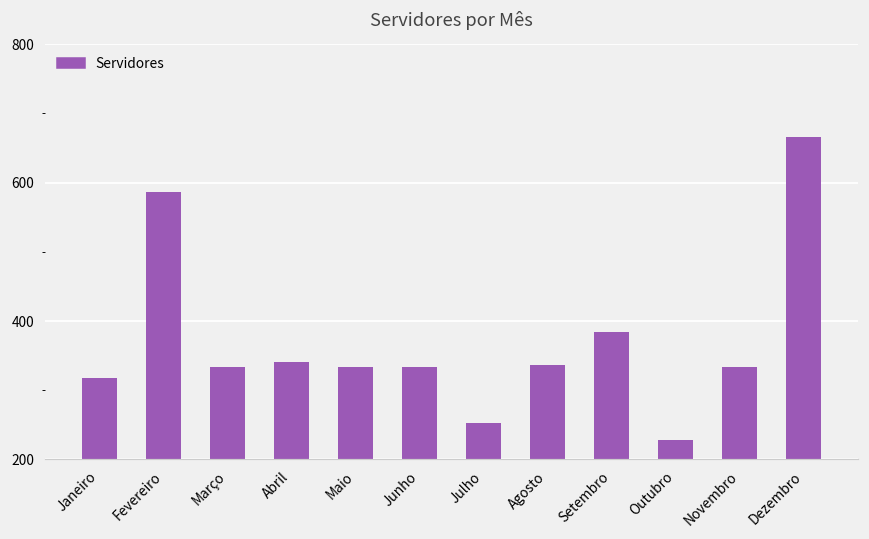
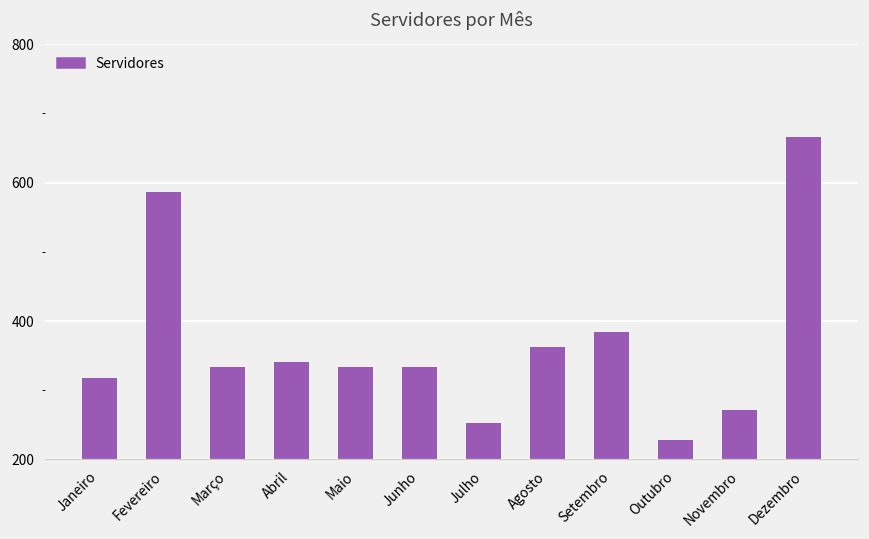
  {
    "Janeiro": 320,
    "Fevereiro": 590,
    "Março": 330,
    "Abril": 340,
    "Maio": 330,
    "Junho": 330,
    "Julho": 250,
-   "Agosto": 340,
+   "Agosto": 360,
    "Setembro": 380,
    "Outubro": 230,
-   "Novembro": 330,
+   "Novembro": 270,
    "Dezembro": 670
  }
